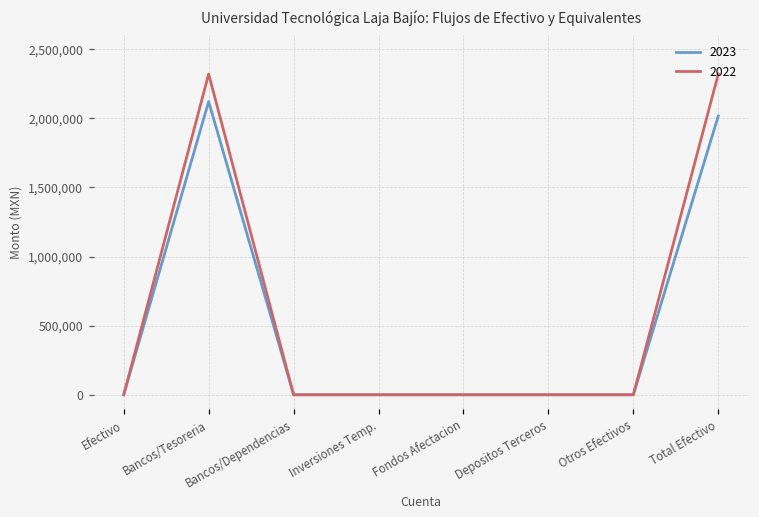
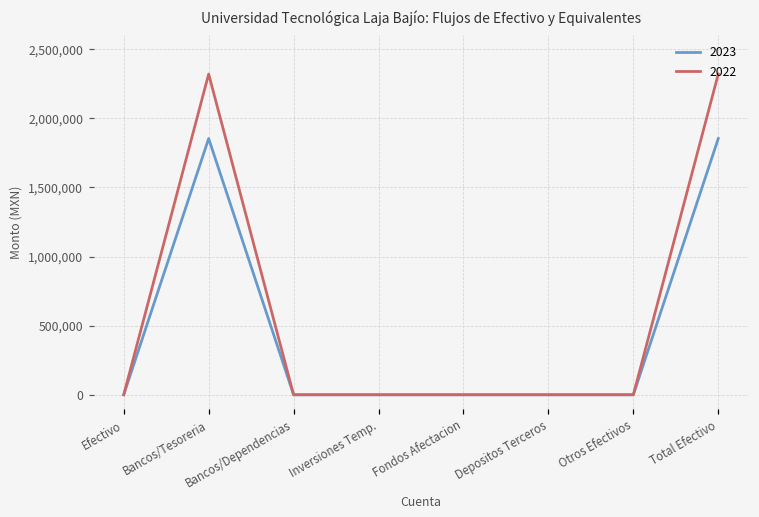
  {
    "2023": {
-     "Bancos/Tesoreria": "2,120,000",
-     "Total Efectivo": "2,020,000"
+     "Bancos/Tesoreria": "1,850,000",
+     "Total Efectivo": "1,850,000"
    },
    "2022": {
      "Bancos/Tesoreria": "2,320,000",
      "Total Efectivo": "2,320,000"
    }
  }
